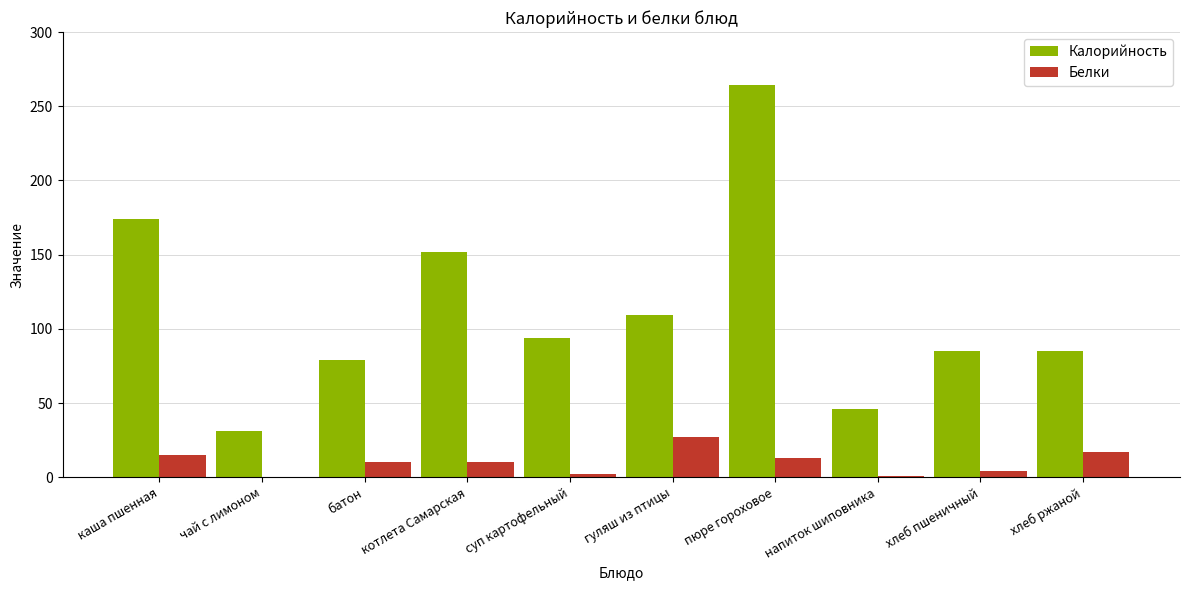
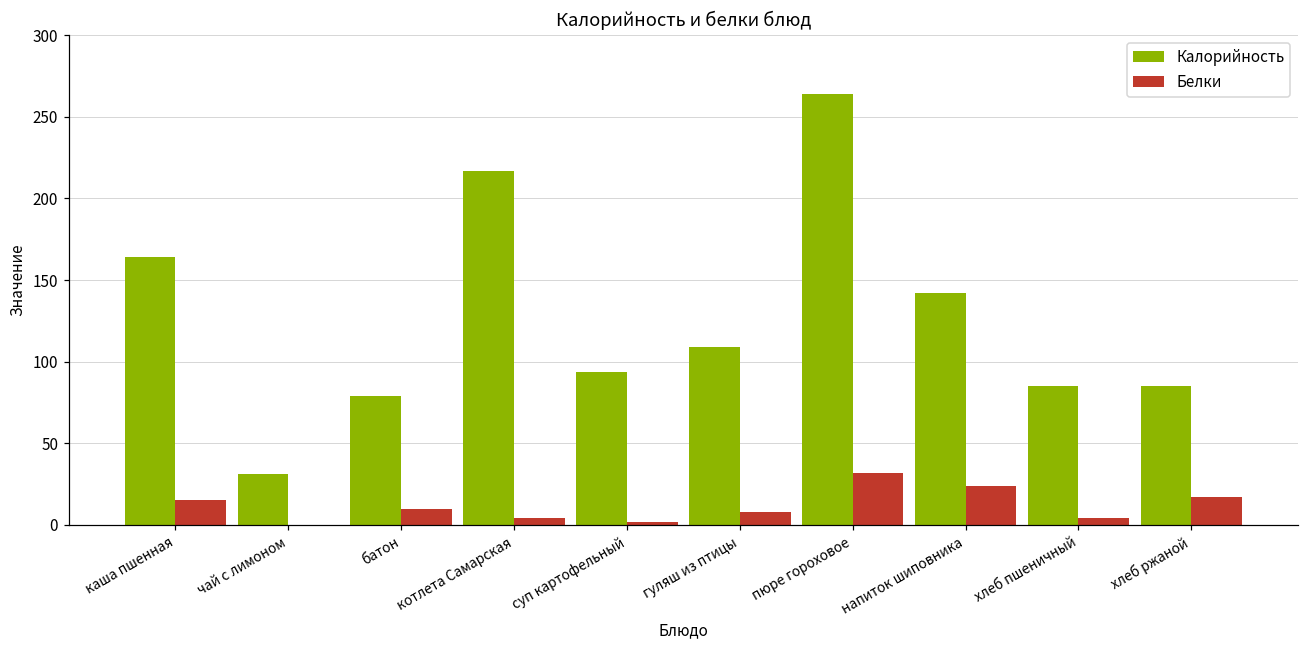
  {
    "Калорийность": {
-     "каша пшенная": 174,
+     "каша пшенная": 164,
      "чай с лимоном": 31,
      "батон": 79,
-     "котлета Самарская": 152,
+     "котлета Самарская": 217,
      "суп картофельный": 94,
      "гуляш из птицы": 109,
      "пюре гороховое": 264,
-     "напиток шиповника": 46,
+     "напиток шиповника": 142,
      "хлеб пшеничный": 85,
      "хлеб ржаной": 85
    },
    "Белки": {
      "каша пшенная": 15,
      "чай с лимоном": 0,
      "батон": 10,
-     "котлета Самарская": 10,
+     "котлета Самарская": 4,
      "суп картофельный": 2,
-     "гуляш из птицы": 27,
-     "пюре гороховое": 13,
-     "напиток шиповника": 1,
+     "гуляш из птицы": 8,
+     "пюре гороховое": 32,
+     "напиток шиповника": 24,
      "хлеб пшеничный": 4,
      "хлеб ржаной": 17
    }
  }
